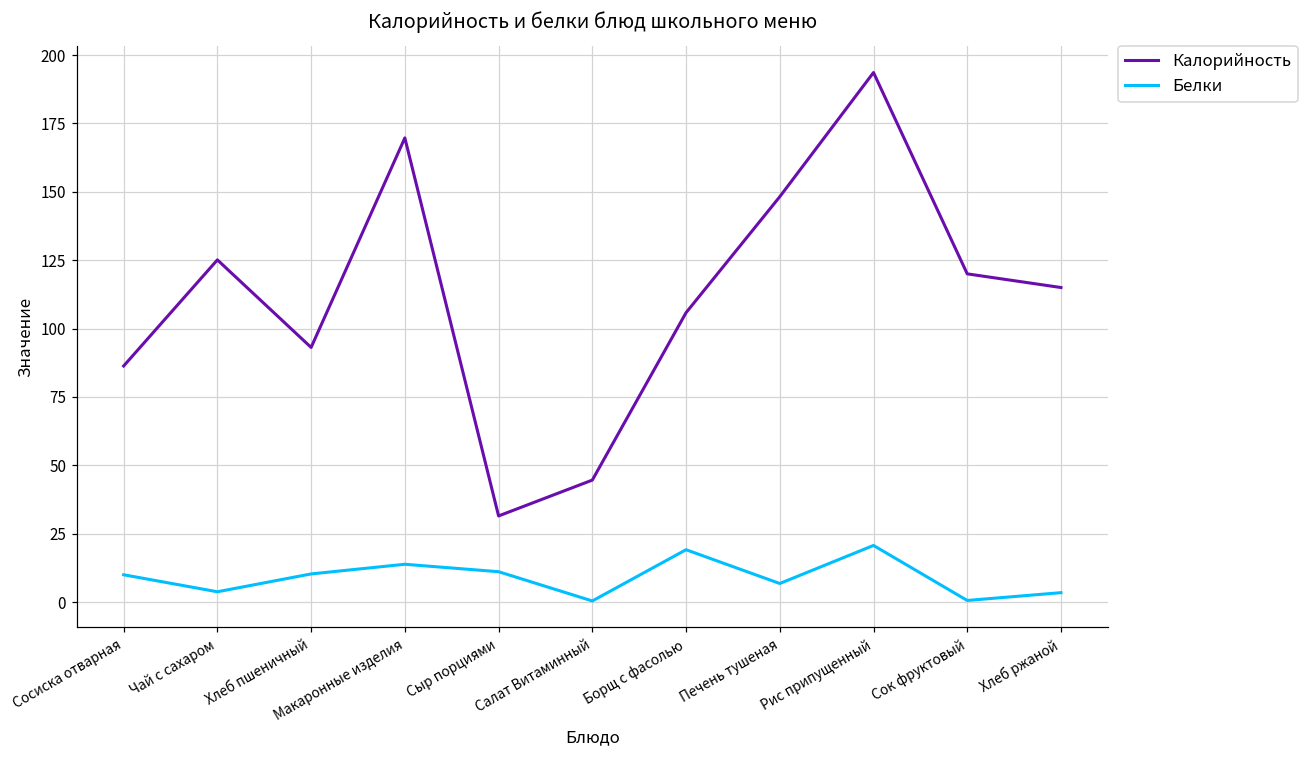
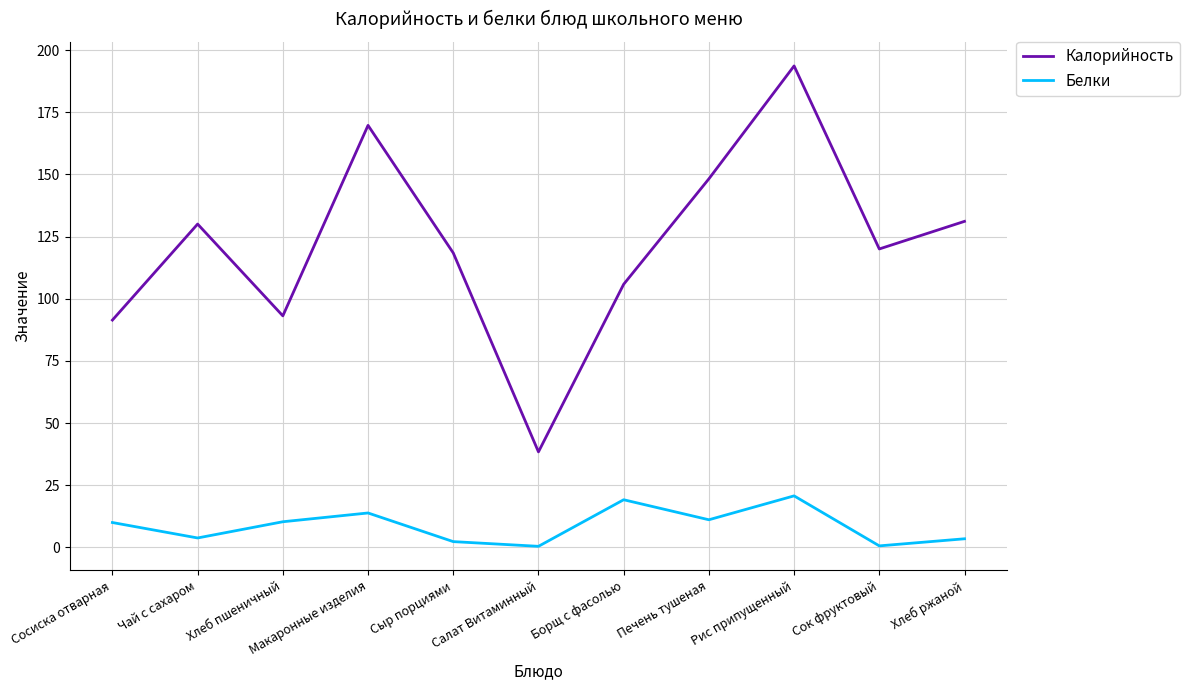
  {
    "Калорийность": {
-     "Сосиска отварная": 86,
-     "Чай с сахаром": 125,
+     "Сосиска отварная": 91,
+     "Чай с сахаром": 130,
      "Хлеб пшеничный": 93,
      "Макаронные изделия": 170,
-     "Сыр порциями": 32,
-     "Салат Витаминный": 45,
+     "Сыр порциями": 118,
+     "Салат Витаминный": 38,
      "Борщ с фасолью": 106,
      "Печень тушеная": 148,
      "Рис припущенный": 194,
      "Сок фруктовый": 120,
-     "Хлеб ржаной": 115
+     "Хлеб ржаной": 131
    },
    "Белки": {
      "Сосиска отварная": 10,
      "Чай с сахаром": 4,
      "Хлеб пшеничный": 10,
      "Макаронные изделия": 14,
-     "Сыр порциями": 11,
+     "Сыр порциями": 2,
      "Салат Витаминный": 0,
      "Борщ с фасолью": 19,
-     "Печень тушеная": 7,
+     "Печень тушеная": 11,
      "Рис припущенный": 21,
      "Сок фруктовый": 1,
      "Хлеб ржаной": 3
    }
  }
